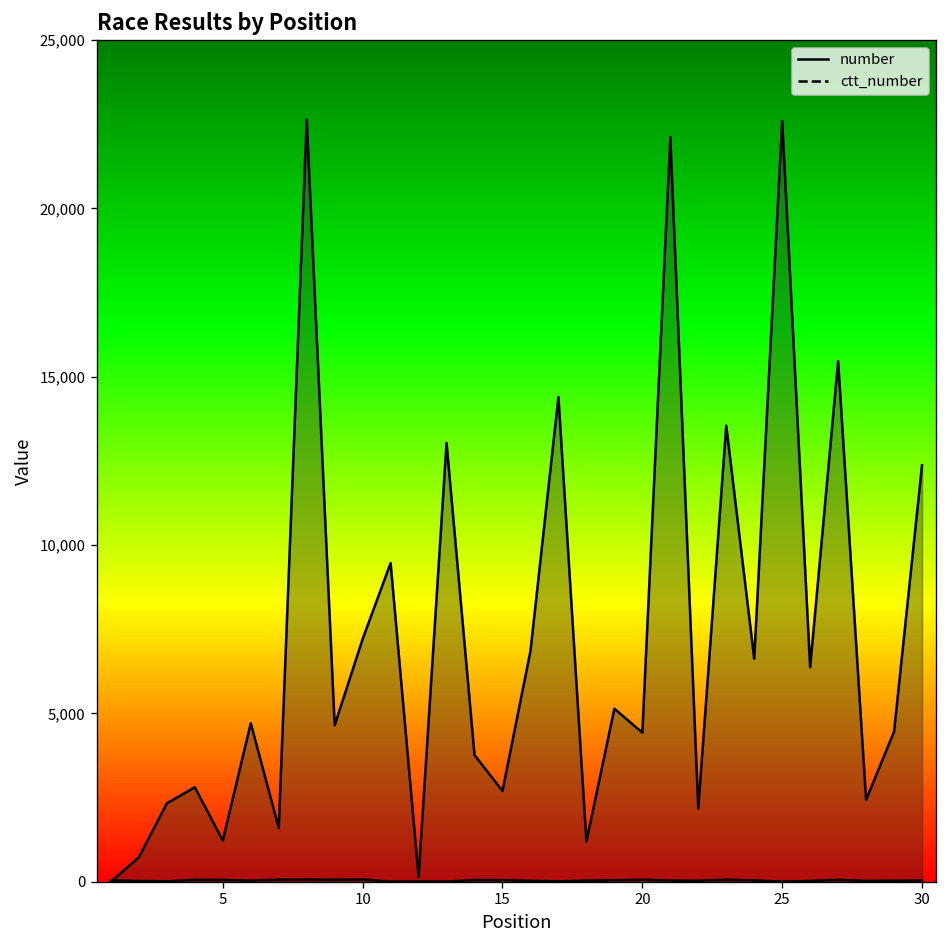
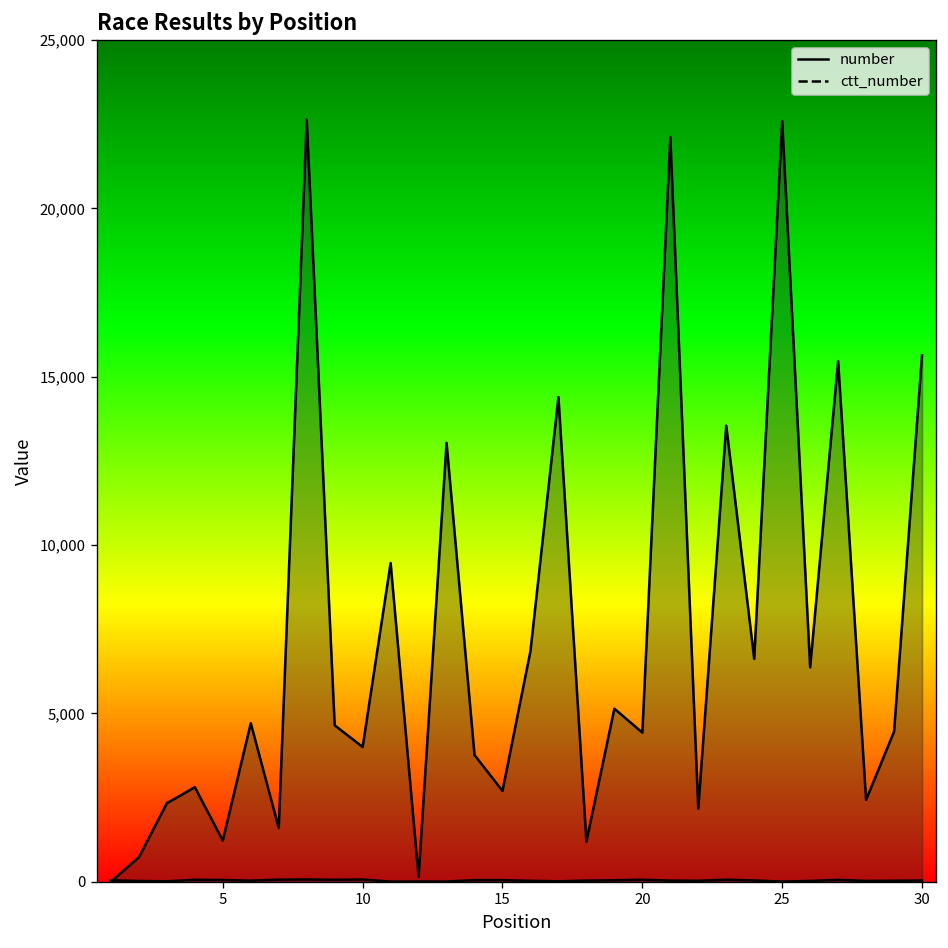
  {
    "ctt_number": {
      "5": "1,200",
-     "10": "7,200",
+     "10": "4,000",
      "15": "2,700",
      "20": "4,400",
      "25": "22,600",
-     "30": "12,400"
+     "30": "15,600"
    }
  }
